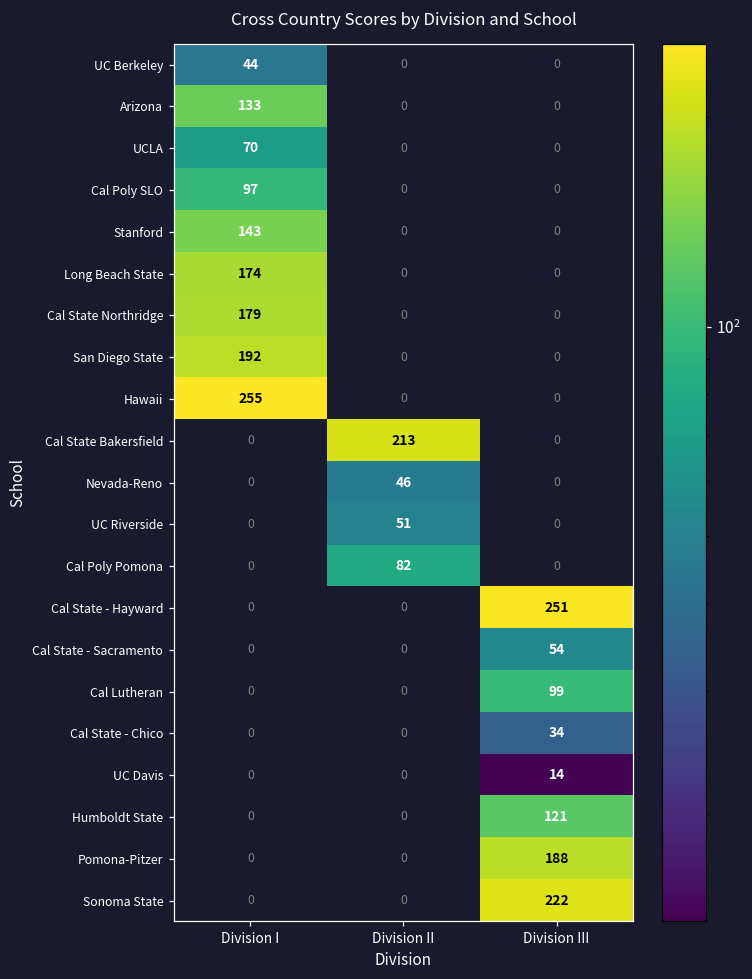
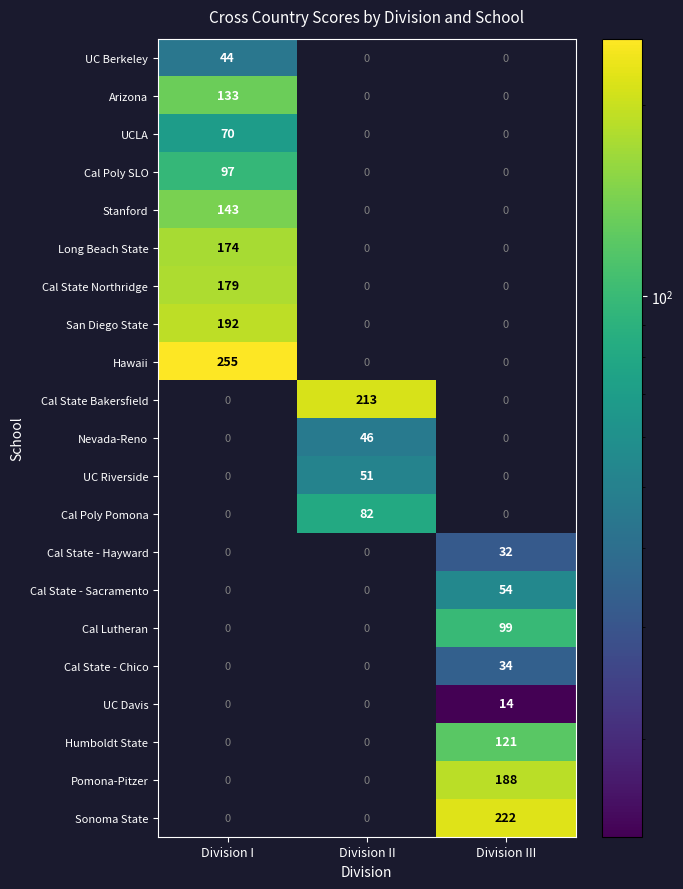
  {
    "UC Berkeley": {
      "Division I": 44,
      "Division II": 0,
      "Division III": 0
    },
    "Arizona": {
      "Division I": 133,
      "Division II": 0,
      "Division III": 0
    },
    "UCLA": {
      "Division I": 70,
      "Division II": 0,
      "Division III": 0
    },
    "Cal Poly SLO": {
      "Division I": 97,
      "Division II": 0,
      "Division III": 0
    },
    "Stanford": {
      "Division I": 143,
      "Division II": 0,
      "Division III": 0
    },
    "Long Beach State": {
      "Division I": 174,
      "Division II": 0,
      "Division III": 0
    },
    "Cal State Northridge": {
      "Division I": 179,
      "Division II": 0,
      "Division III": 0
    },
    "San Diego State": {
      "Division I": 192,
      "Division II": 0,
      "Division III": 0
    },
    "Hawaii": {
      "Division I": 255,
      "Division II": 0,
      "Division III": 0
    },
    "Cal State Bakersfield": {
      "Division I": 0,
      "Division II": 213,
      "Division III": 0
    },
    "Nevada-Reno": {
      "Division I": 0,
      "Division II": 46,
      "Division III": 0
    },
    "UC Riverside": {
      "Division I": 0,
      "Division II": 51,
      "Division III": 0
    },
    "Cal Poly Pomona": {
      "Division I": 0,
      "Division II": 82,
      "Division III": 0
    },
    "Cal State - Hayward": {
      "Division I": 0,
      "Division II": 0,
-     "Division III": 251
+     "Division III": 32
    },
    "Cal State - Sacramento": {
      "Division I": 0,
      "Division II": 0,
      "Division III": 54
    },
    "Cal Lutheran": {
      "Division I": 0,
      "Division II": 0,
      "Division III": 99
    },
    "Cal State - Chico": {
      "Division I": 0,
      "Division II": 0,
      "Division III": 34
    },
    "UC Davis": {
      "Division I": 0,
      "Division II": 0,
      "Division III": 14
    },
    "Humboldt State": {
      "Division I": 0,
      "Division II": 0,
      "Division III": 121
    },
    "Pomona-Pitzer": {
      "Division I": 0,
      "Division II": 0,
      "Division III": 188
    },
    "Sonoma State": {
      "Division I": 0,
      "Division II": 0,
      "Division III": 222
    }
  }
